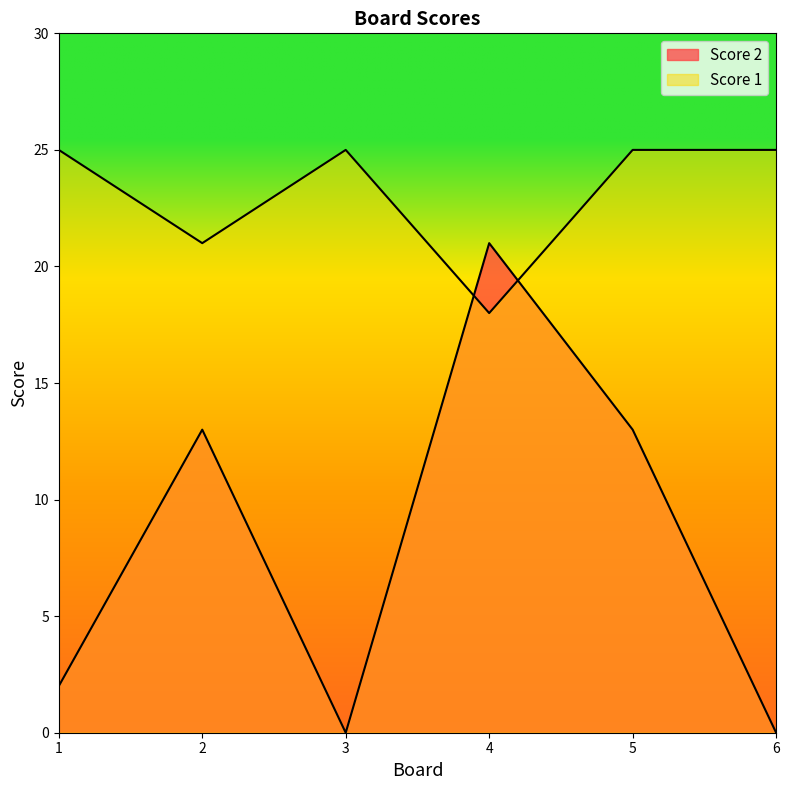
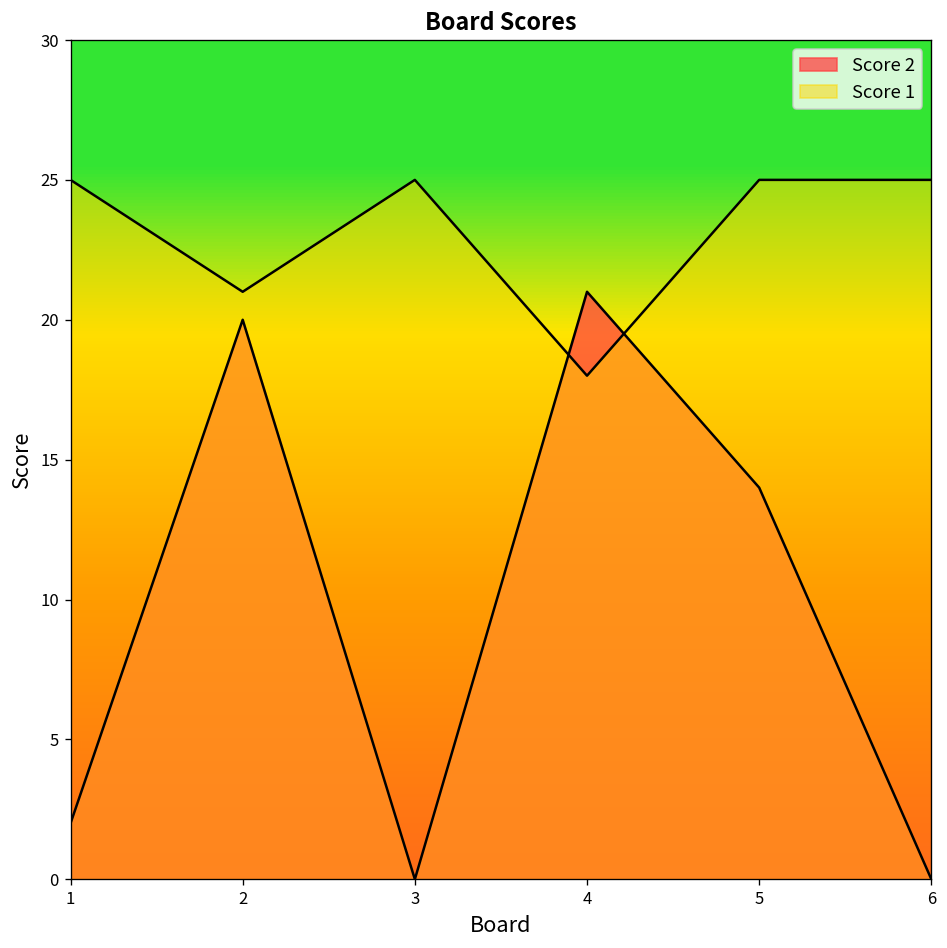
  {
    "Score 2": {
      "1": 2,
-     "2": 13,
+     "2": 20,
      "3": 0,
      "4": 21,
-     "5": 13,
+     "5": 14,
      "6": 0
    },
    "Score 1": {
      "1": 25,
      "2": 21,
      "3": 25,
      "4": 18,
      "5": 25,
      "6": 25
    }
  }
